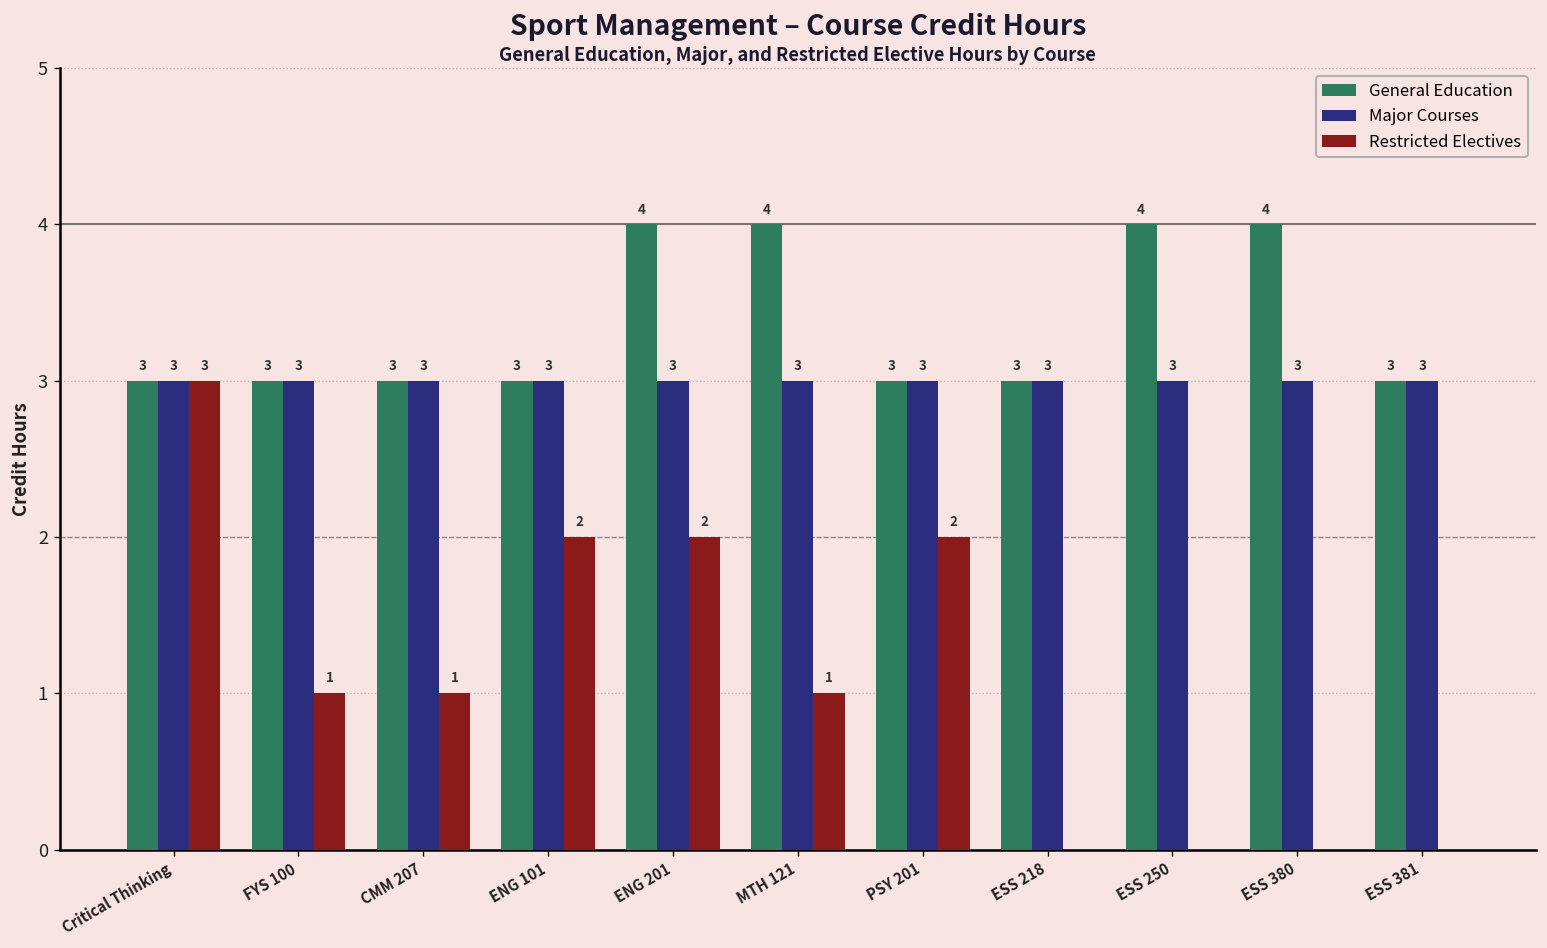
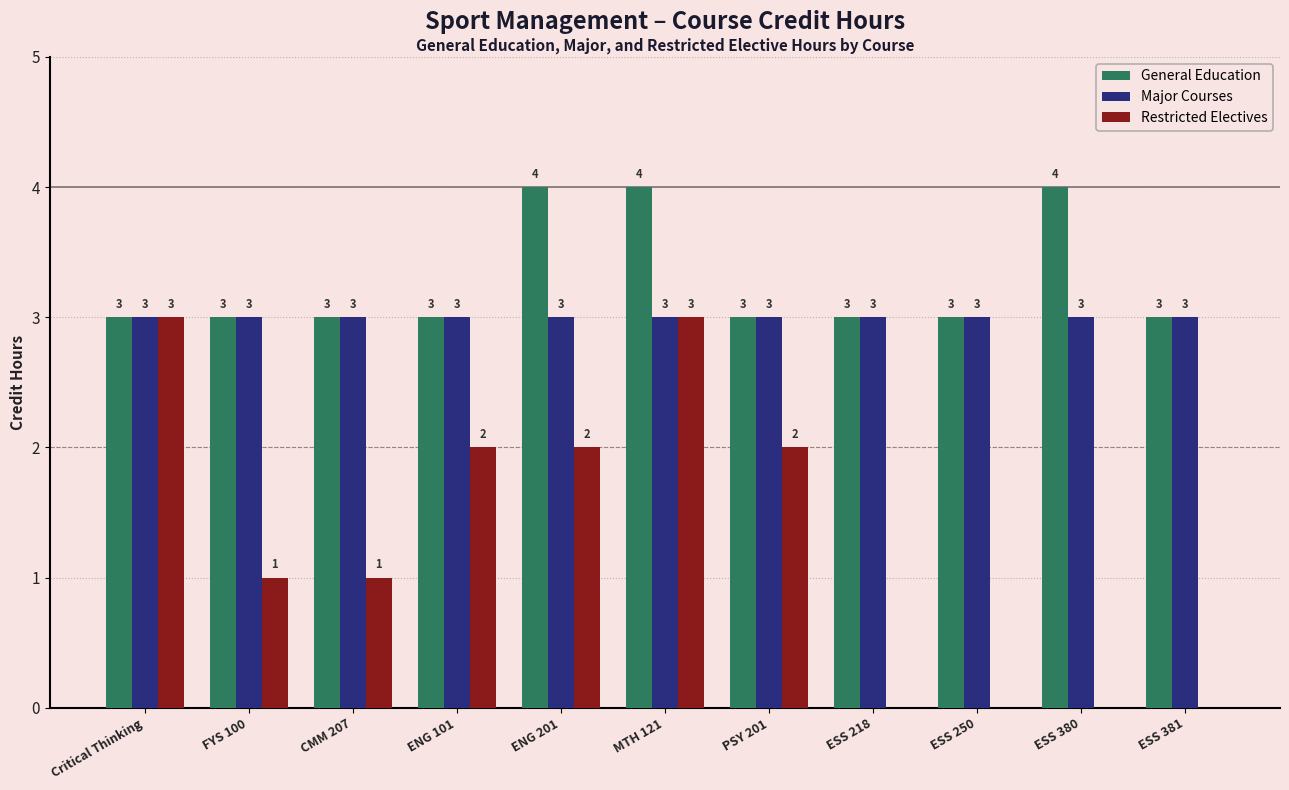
  {
    "General Education": {
      "Critical Thinking": 3,
      "FYS 100": 3,
      "CMM 207": 3,
      "ENG 101": 3,
      "ENG 201": 4,
      "MTH 121": 4,
      "PSY 201": 3,
      "ESS 218": 3,
-     "ESS 250": 4,
+     "ESS 250": 3,
      "ESS 380": 4,
      "ESS 381": 3
    },
    "Major Courses": {
      "Critical Thinking": 3,
      "FYS 100": 3,
      "CMM 207": 3,
      "ENG 101": 3,
      "ENG 201": 3,
      "MTH 121": 3,
      "PSY 201": 3,
      "ESS 218": 3,
      "ESS 250": 3,
      "ESS 380": 3,
      "ESS 381": 3
    },
    "Restricted Electives": {
      "Critical Thinking": 3,
      "FYS 100": 1,
      "CMM 207": 1,
      "ENG 101": 2,
      "ENG 201": 2,
-     "MTH 121": 1,
+     "MTH 121": 3,
      "PSY 201": 2
    }
  }
